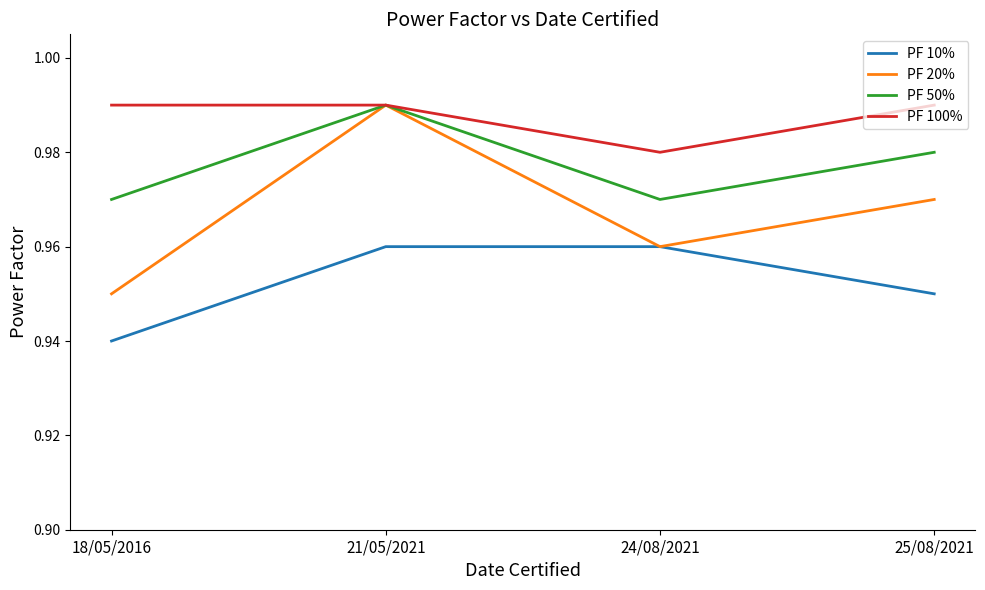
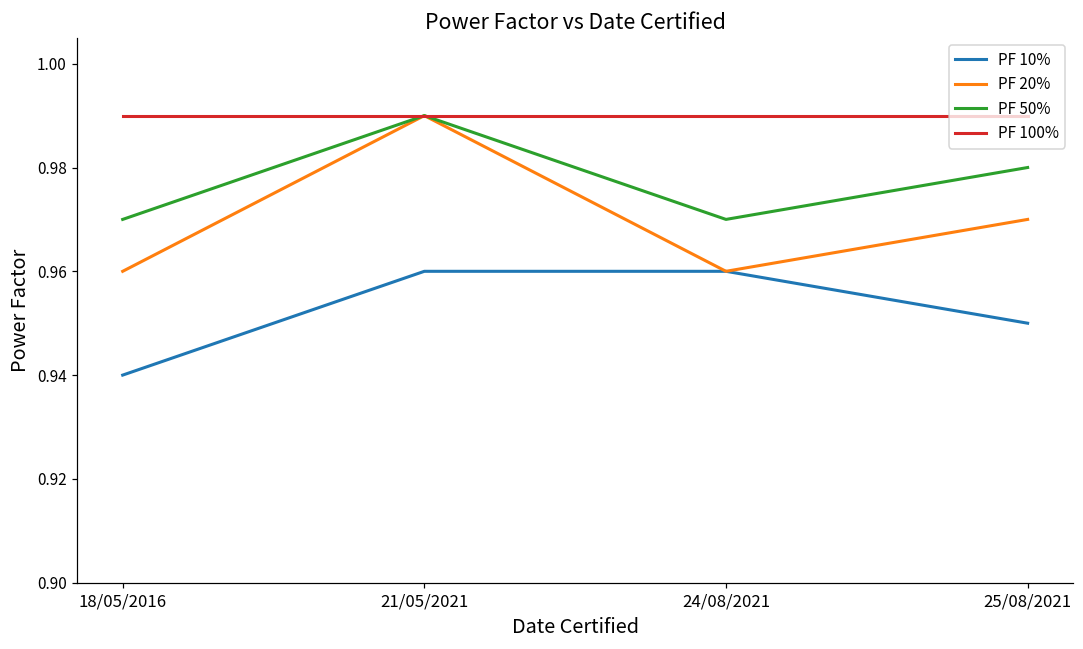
  {
    "PF 10%": {
      "18/05/2016": 0.94,
      "21/05/2021": 0.96,
      "25/08/2021": 0.95
    },
    "PF 20%": {
-     "18/05/2016": 0.95,
+     "18/05/2016": 0.96,
      "25/08/2021": 0.97
    },
    "PF 50%": {
      "18/05/2016": 0.97,
      "24/08/2021": 0.97,
      "25/08/2021": 0.98
    },
    "PF 100%": {
      "18/05/2016": 0.99,
-     "24/08/2021": 0.98
+     "24/08/2021": 0.99
    }
  }
